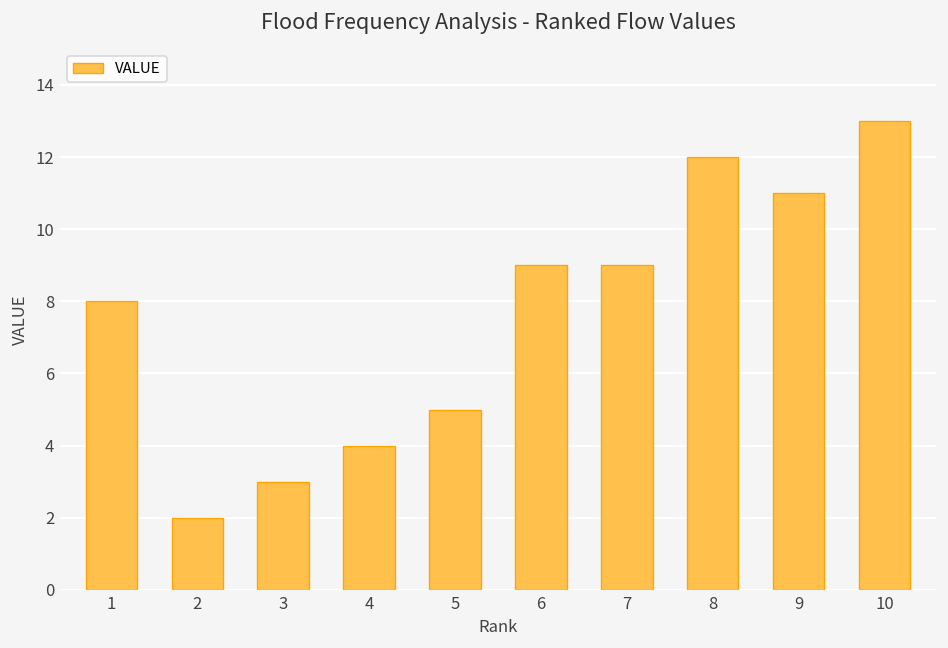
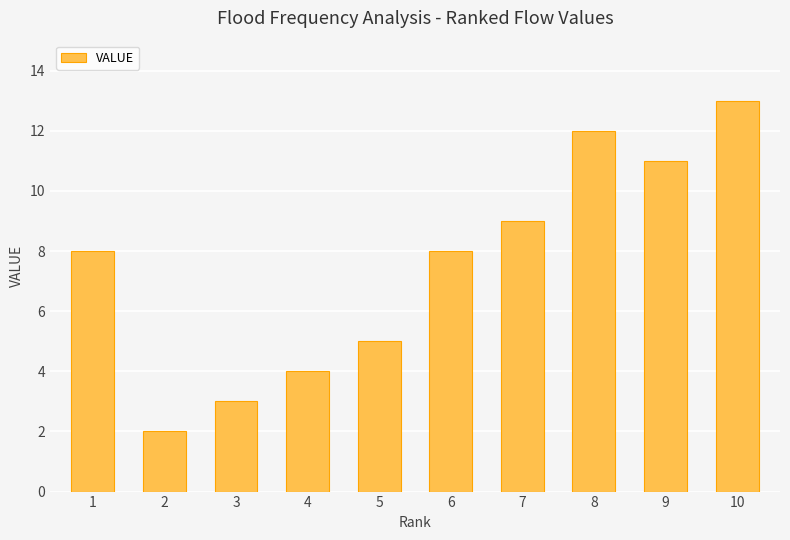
  {
    "1": 8,
    "2": 2,
    "3": 3,
    "4": 4,
    "5": 5,
-   "6": 9,
+   "6": 8,
    "7": 9,
    "8": 12,
    "9": 11,
    "10": 13
  }
